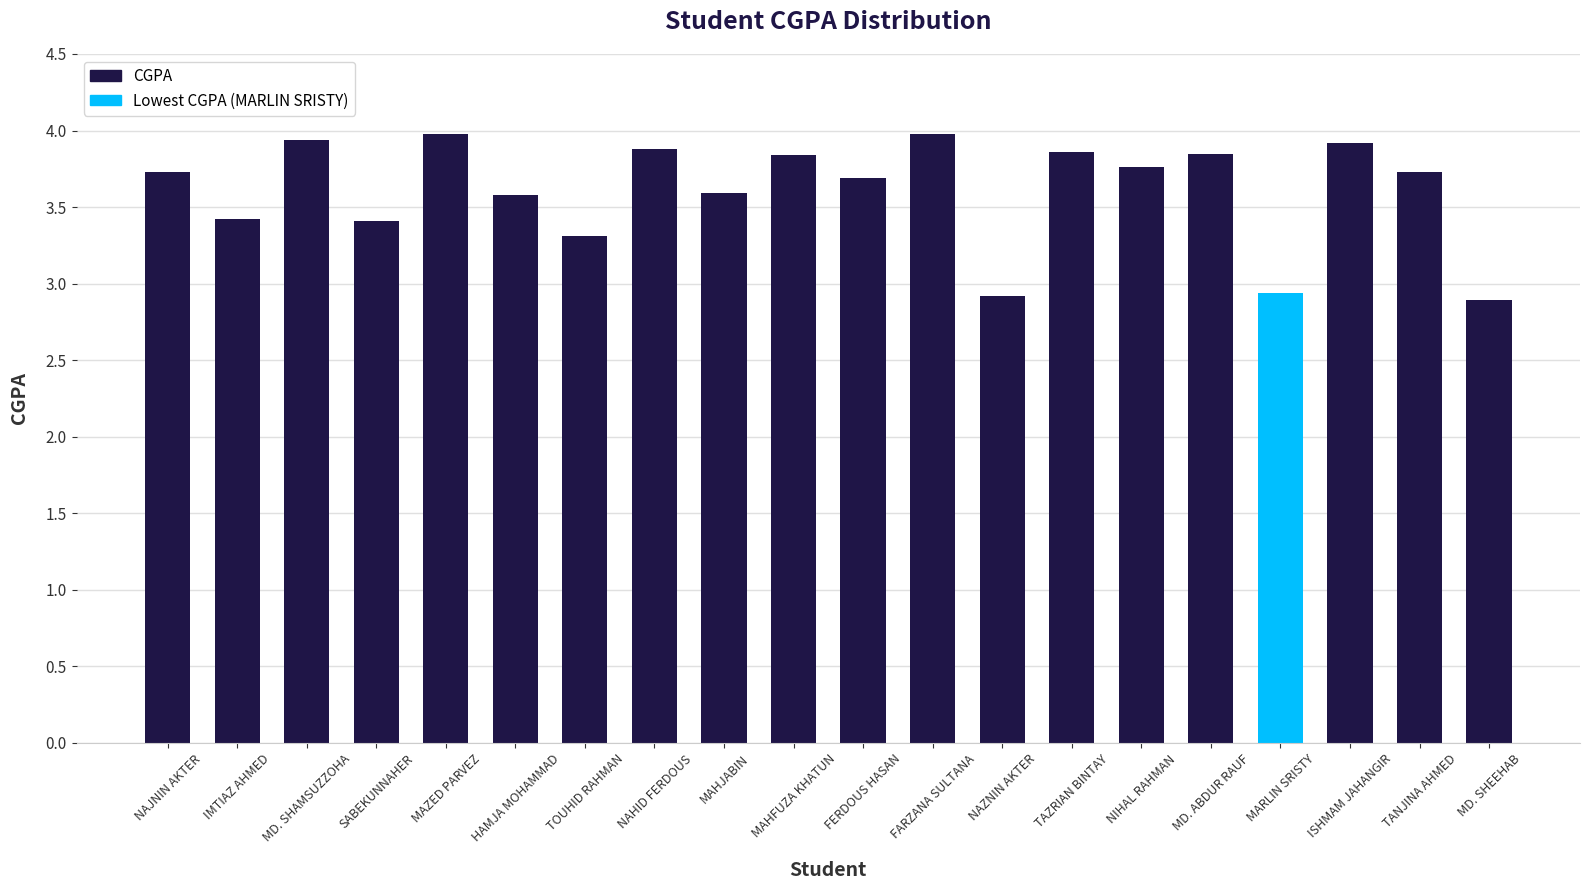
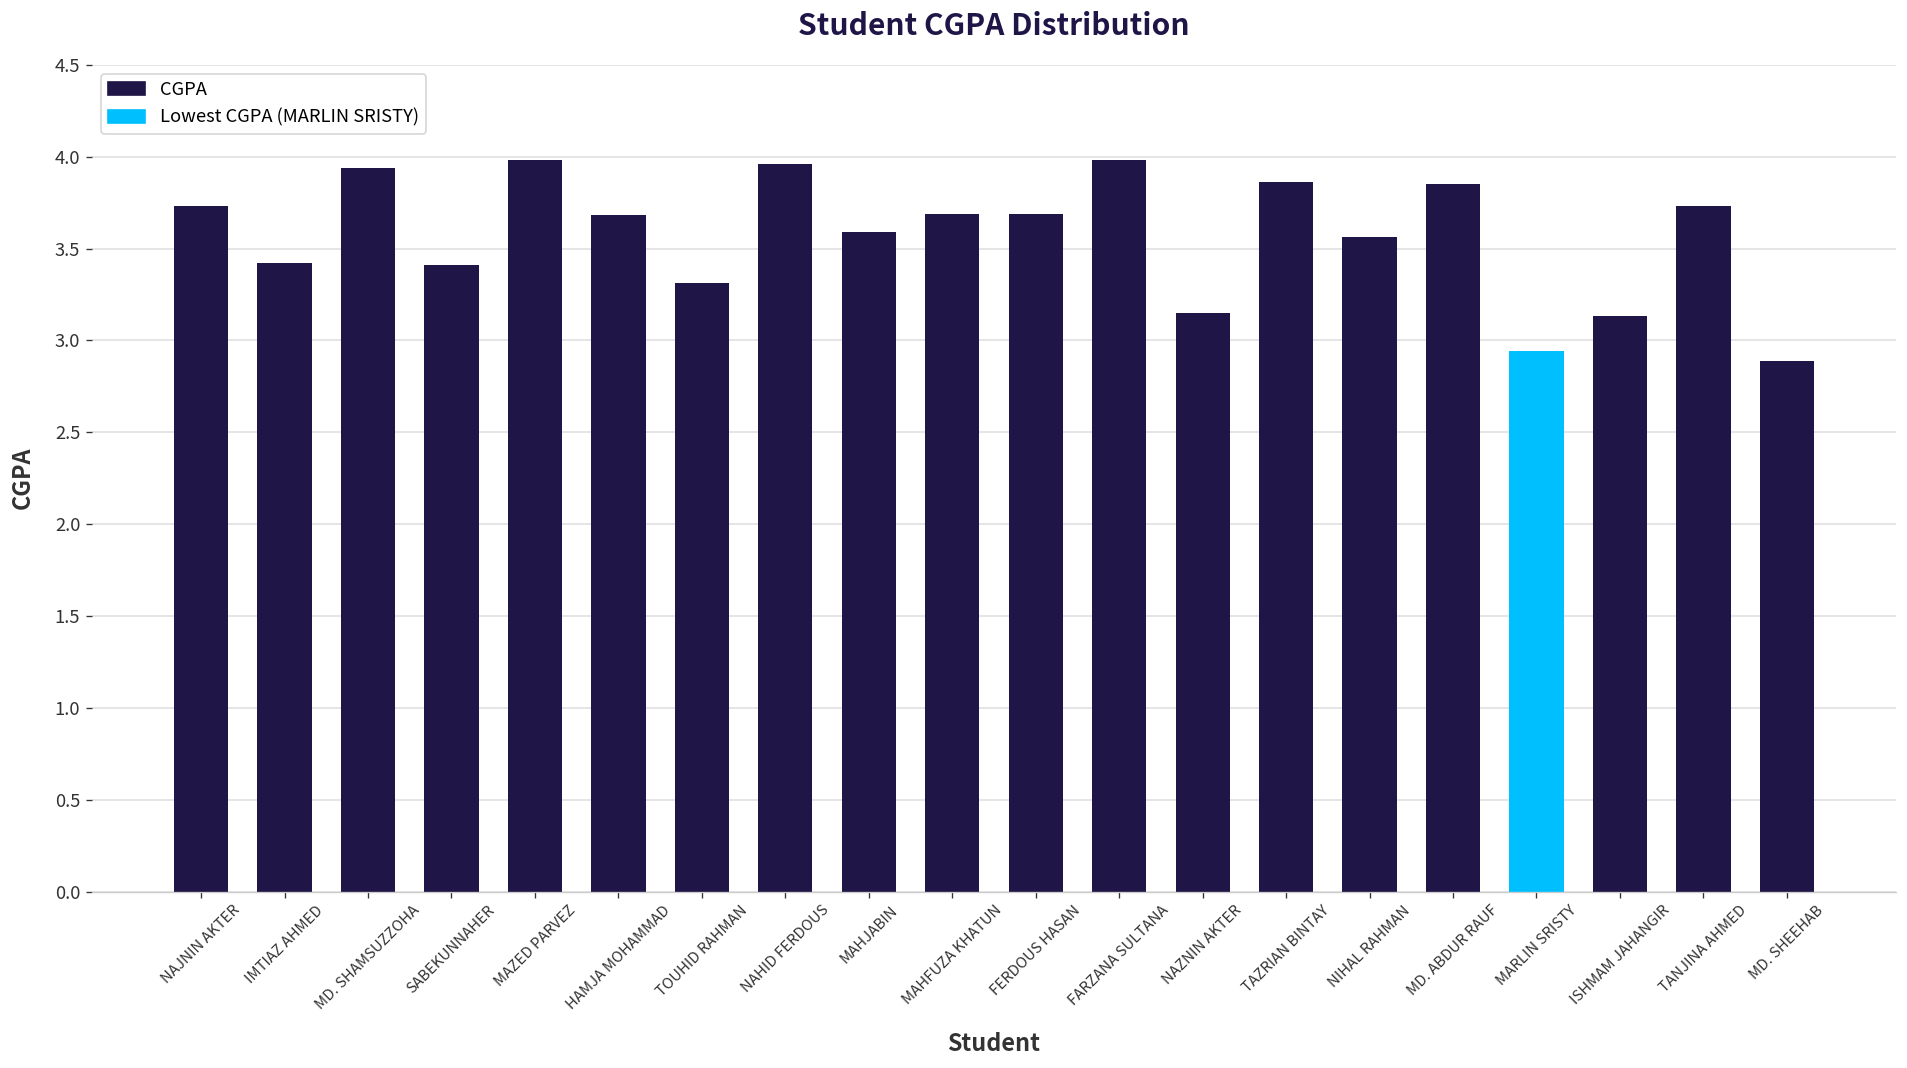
  {
    "NAJNIN AKTER": 3.73,
    "IMTIAZ AHMED": 3.42,
    "MD. SHAMSUZZOHA": 3.94,
    "SABEKUNNAHER": 3.41,
    "MAZED PARVEZ": 3.98,
-   "HAMJA MOHAMMAD": 3.58,
+   "HAMJA MOHAMMAD": 3.68,
    "TOUHID RAHMAN": 3.31,
-   "NAHID FERDOUS": 3.88,
+   "NAHID FERDOUS": 3.96,
    "MAHJABIN": 3.59,
-   "MAHFUZA KHATUN": 3.84,
+   "MAHFUZA KHATUN": 3.69,
    "FERDOUS HASAN": 3.69,
    "FARZANA SULTANA": 3.98,
-   "NAZNIN AKTER": 2.92,
+   "NAZNIN AKTER": 3.15,
    "TAZRIAN BINTAY": 3.86,
-   "NIHAL RAHMAN": 3.76,
+   "NIHAL RAHMAN": 3.56,
    "MD. ABDUR RAUF": 3.85,
    "MARLIN SRISTY": 2.94,
-   "ISHMAM JAHANGIR": 3.92,
+   "ISHMAM JAHANGIR": 3.13,
    "TANJINA AHMED": 3.73,
    "MD. SHEEHAB": 2.89
  }
